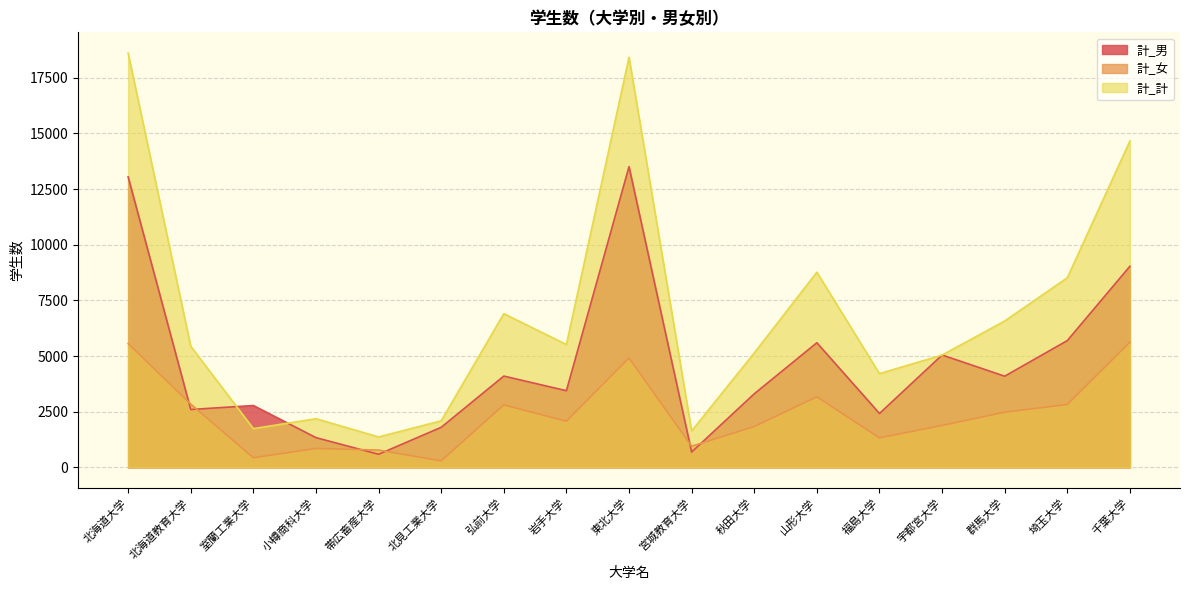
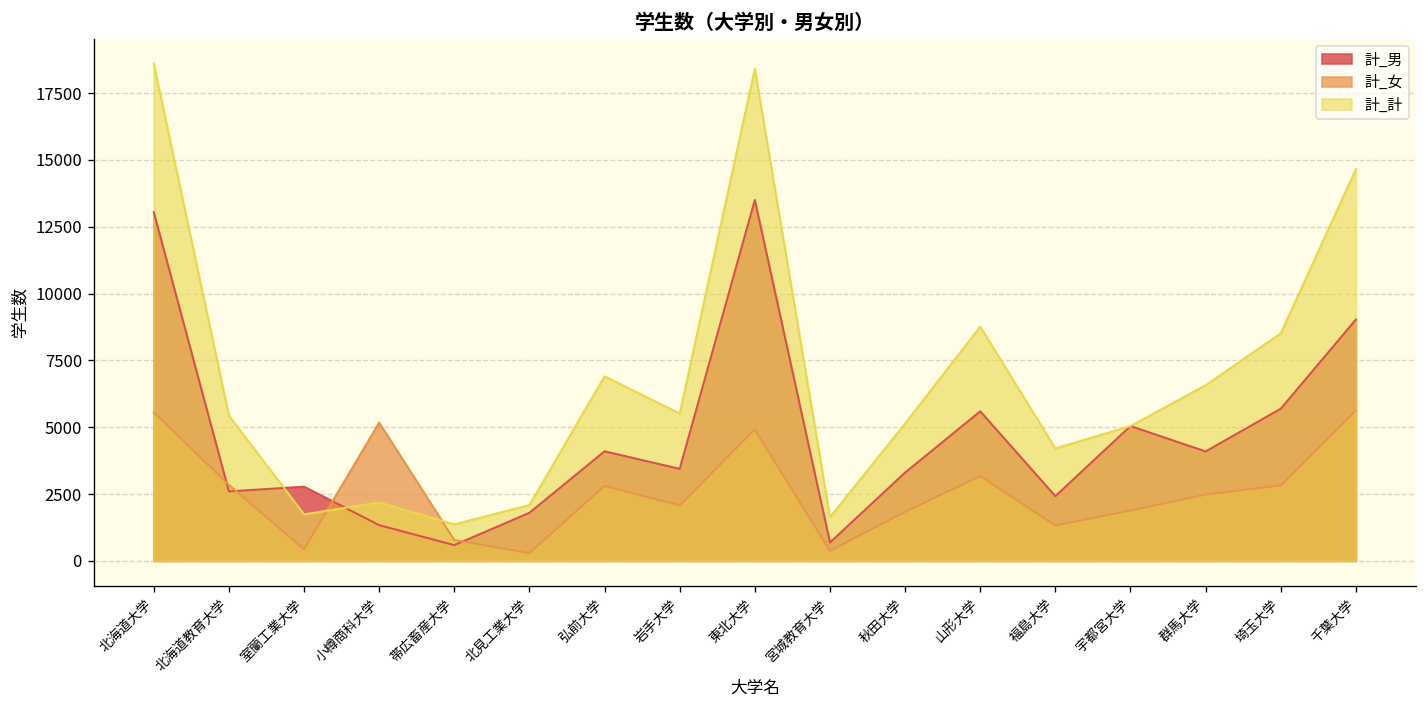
  {
    "計_男": {
      "北海道大学": 13000,
      "北海道教育大学": 2600,
      "室蘭工業大学": 2800,
      "小樽商科大学": 1300,
      "帯広畜産大学": 600,
      "北見工業大学": 1800,
      "弘前大学": 4100,
      "岩手大学": 3400,
      "東北大学": 13500,
      "宮城教育大学": 700,
      "秋田大学": 3300,
      "山形大学": 5600,
      "福島大学": 2400,
      "群馬大学": 4100,
      "埼玉大学": 5700,
      "千葉大学": 9000
    },
    "計_女": {
      "北海道大学": 5600,
      "北海道教育大学": 2800,
      "室蘭工業大学": 400,
-     "小樽商科大学": 900,
+     "小樽商科大学": 5200,
      "帯広畜産大学": 800,
      "北見工業大学": 300,
      "弘前大学": 2800,
      "岩手大学": 2100,
      "東北大学": 4900,
-     "宮城教育大学": 900,
+     "宮城教育大学": 400,
      "秋田大学": 1800,
      "山形大学": 3200,
      "福島大学": 1300,
      "宇都宮大学": 1900,
      "群馬大学": 2500,
      "埼玉大学": 2800,
      "千葉大学": 5600
    },
    "計_計": {
      "北海道大学": 18600,
      "北海道教育大学": 5400,
      "室蘭工業大学": 1700,
      "小樽商科大学": 2200,
      "帯広畜産大学": 1400,
      "北見工業大学": 2100,
      "弘前大学": 6900,
      "岩手大学": 5500,
      "東北大学": 18400,
      "宮城教育大学": 1600,
      "秋田大学": 5100,
      "山形大学": 8800,
      "福島大学": 4200,
      "群馬大学": 6600,
      "埼玉大学": 8500,
      "千葉大学": 14700
    }
  }
